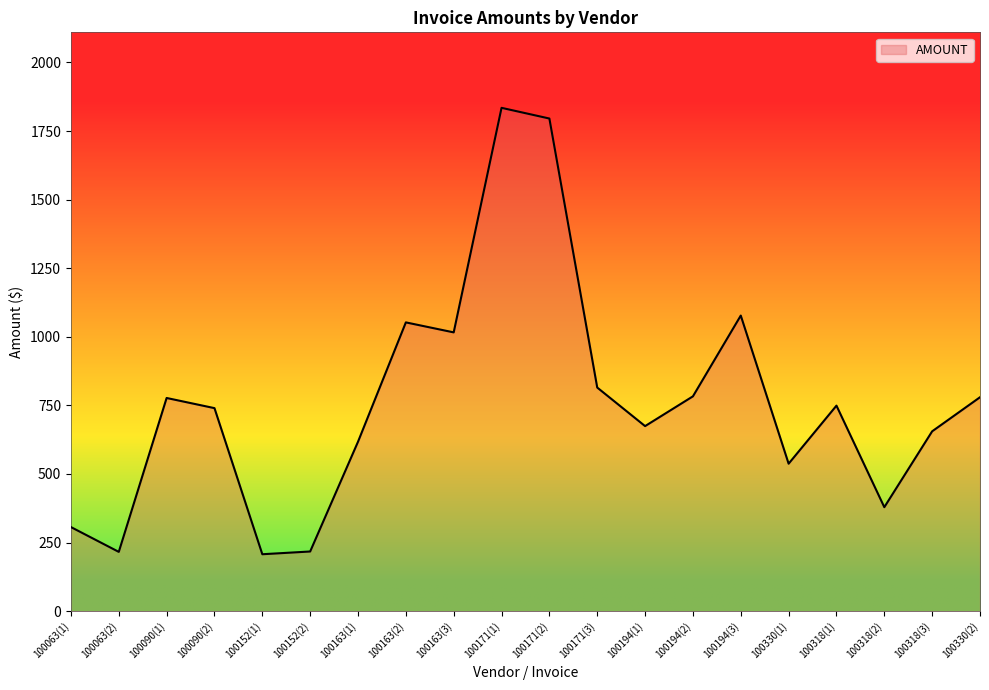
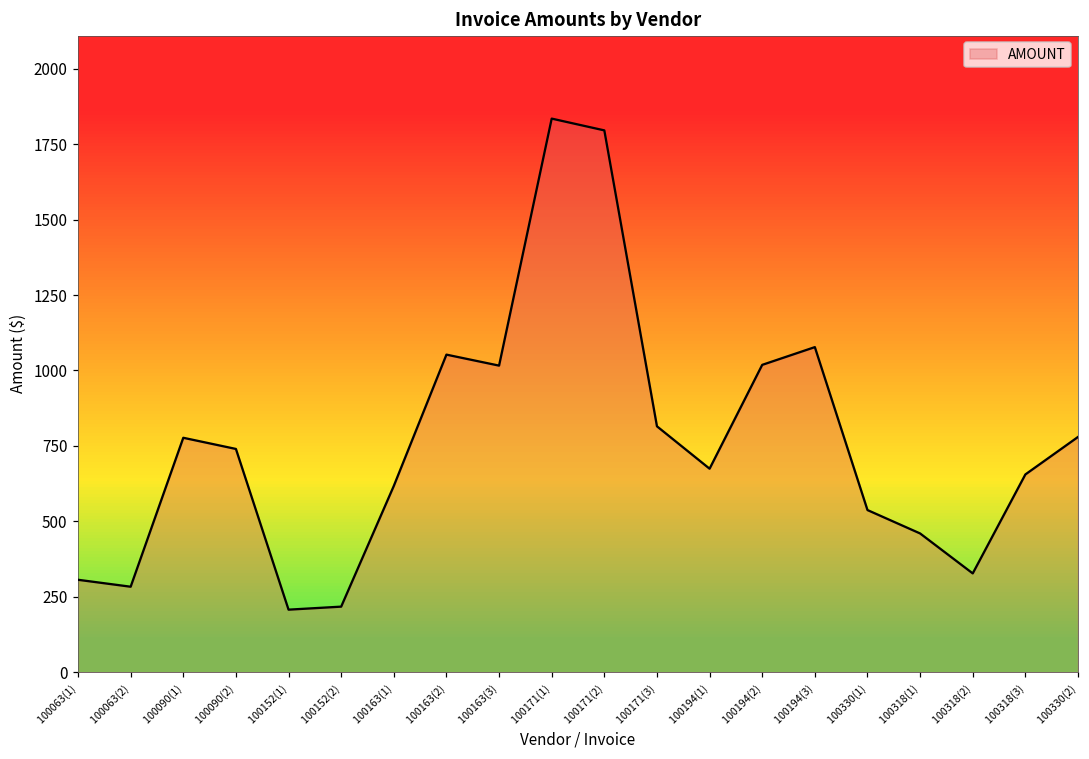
  {
    "100063(1)": 310,
-   "100063(2)": 220,
+   "100063(2)": 280,
    "100090(1)": 780,
    "100090(2)": 740,
    "100152(1)": 210,
    "100152(2)": 220,
    "100163(1)": 620,
    "100163(2)": 1050,
    "100163(3)": 1020,
    "100171(1)": 1830,
    "100171(2)": 1800,
    "100171(3)": 820,
    "100194(1)": 670,
-   "100194(2)": 780,
+   "100194(2)": 1020,
    "100194(3)": 1080,
    "100330(1)": 540,
-   "100318(1)": 750,
-   "100318(2)": 380,
+   "100318(1)": 460,
+   "100318(2)": 330,
    "100318(3)": 660,
    "100330(2)": 780
  }
